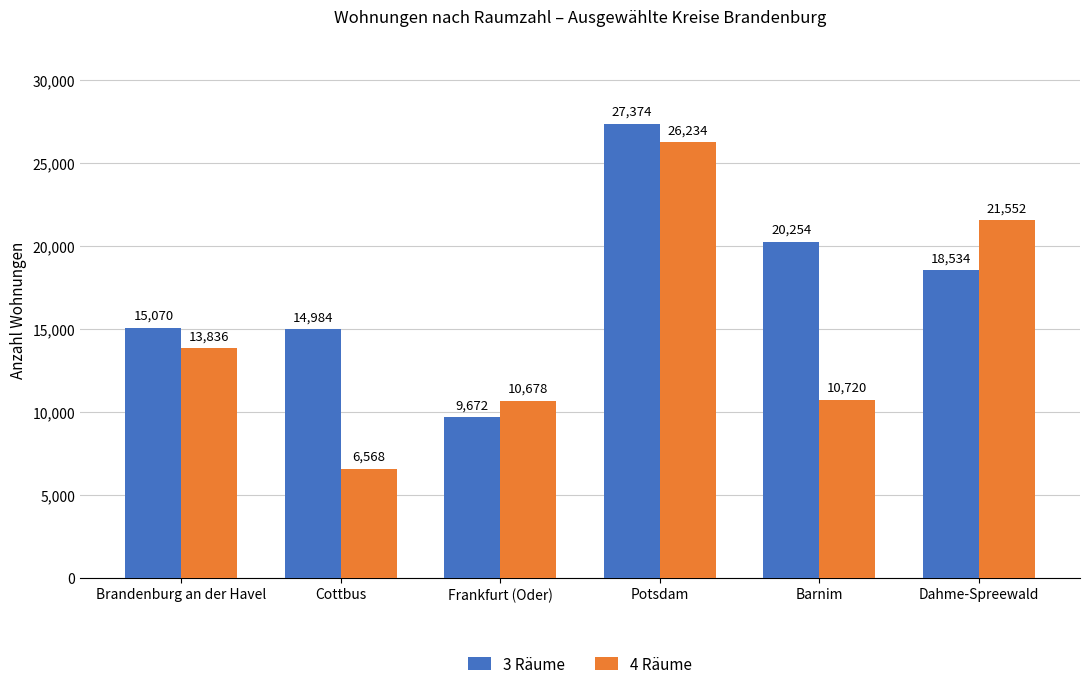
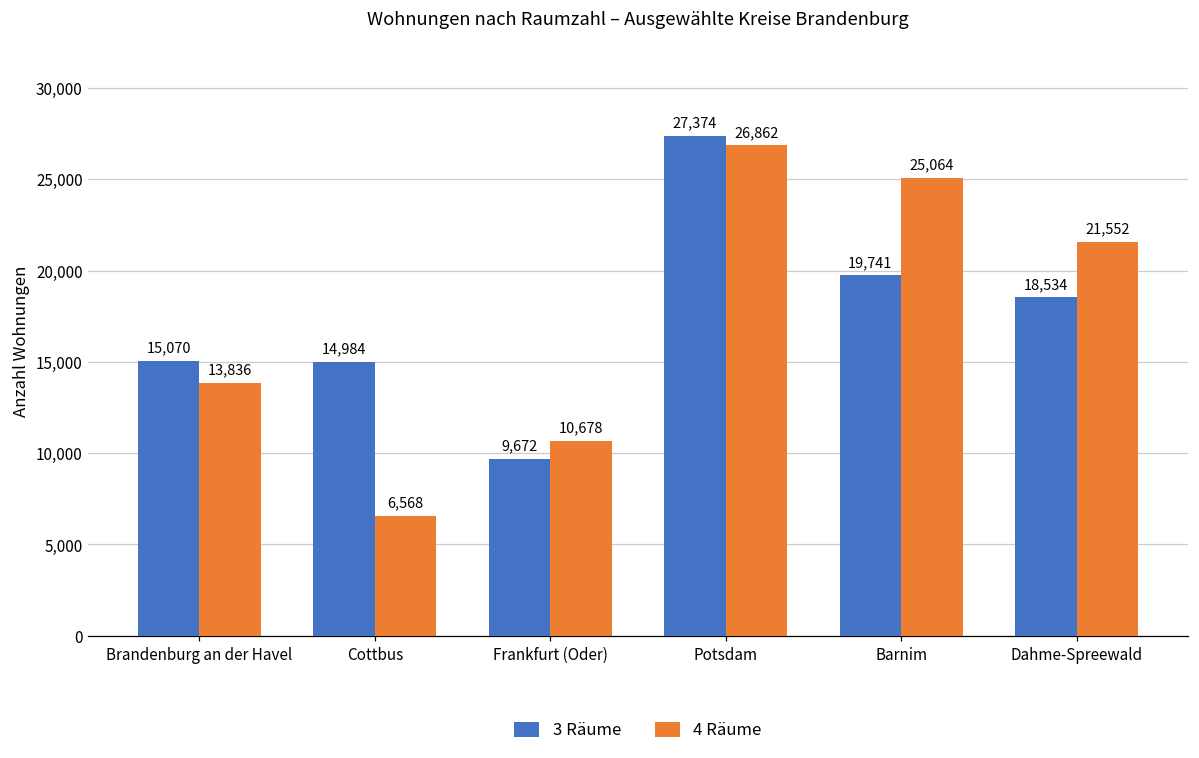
  {
    "3 Räume": {
      "Brandenburg an der Havel": "15,070",
      "Cottbus": "14,984",
      "Frankfurt (Oder)": "9,672",
      "Potsdam": "27,374",
-     "Barnim": "20,254",
+     "Barnim": "19,741",
      "Dahme-Spreewald": "18,534"
    },
    "4 Räume": {
      "Brandenburg an der Havel": "13,836",
      "Cottbus": "6,568",
      "Frankfurt (Oder)": "10,678",
-     "Potsdam": "26,234",
-     "Barnim": "10,720",
+     "Potsdam": "26,862",
+     "Barnim": "25,064",
      "Dahme-Spreewald": "21,552"
    }
  }
